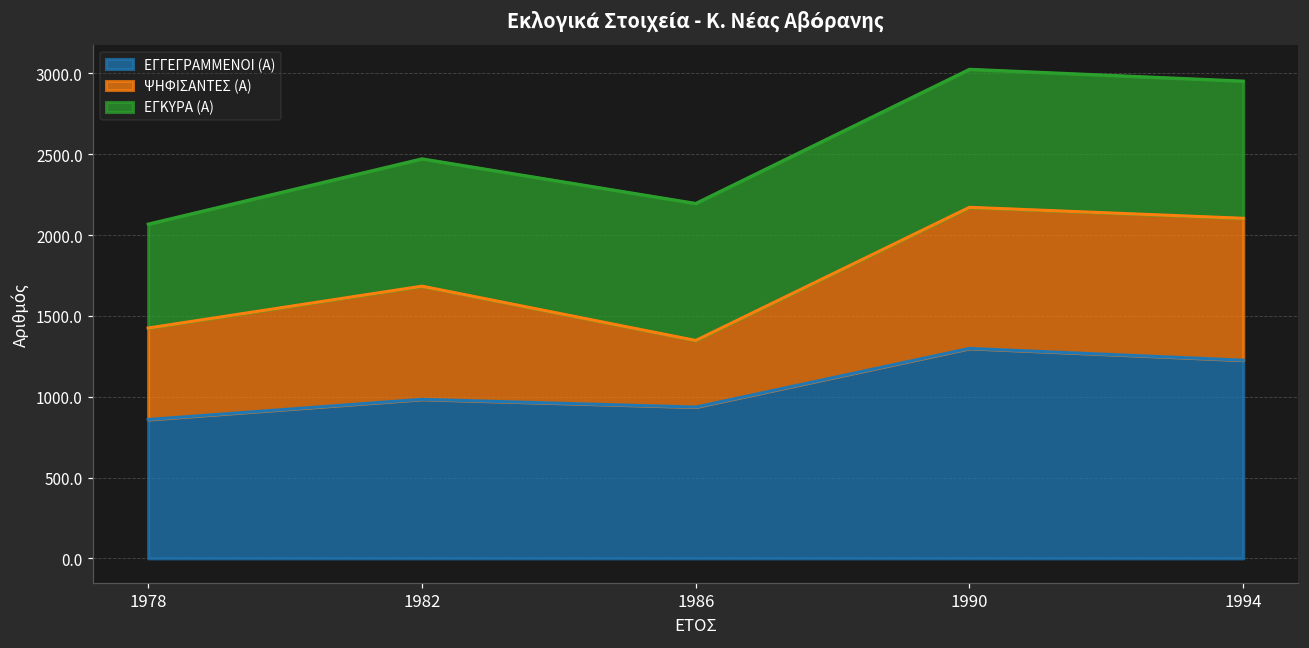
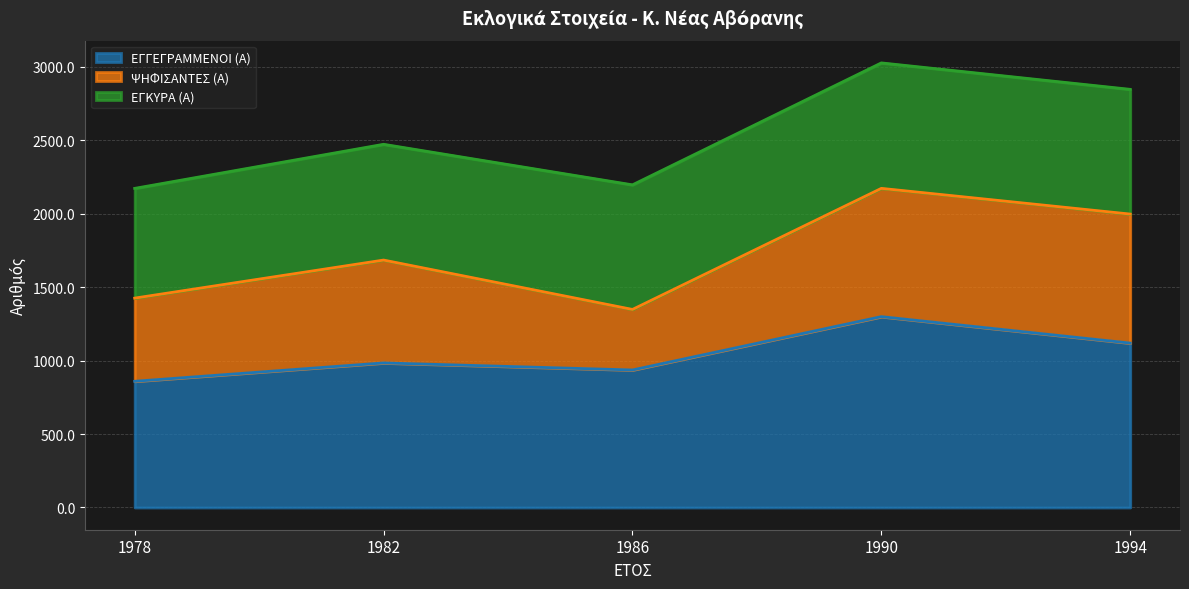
  {
    "ΕΓΓΕΓΡΑΜΜΕΝΟΙ (Α)": {
      "1978": 860,
      "1982": 980,
      "1986": 940,
      "1990": 1300,
-     "1994": 1230
+     "1994": 1120
    },
    "ΨΗΦΙΣΑΝΤΕΣ (Α)": {
      "1978": 570,
      "1982": 700,
      "1986": 410,
      "1990": 870,
      "1994": 880
    },
    "ΕΓΚΥΡΑ (Α)": {
-     "1978": 640,
+     "1978": 750,
      "1982": 790,
      "1986": 850,
      "1990": 850,
      "1994": 850
    }
  }
